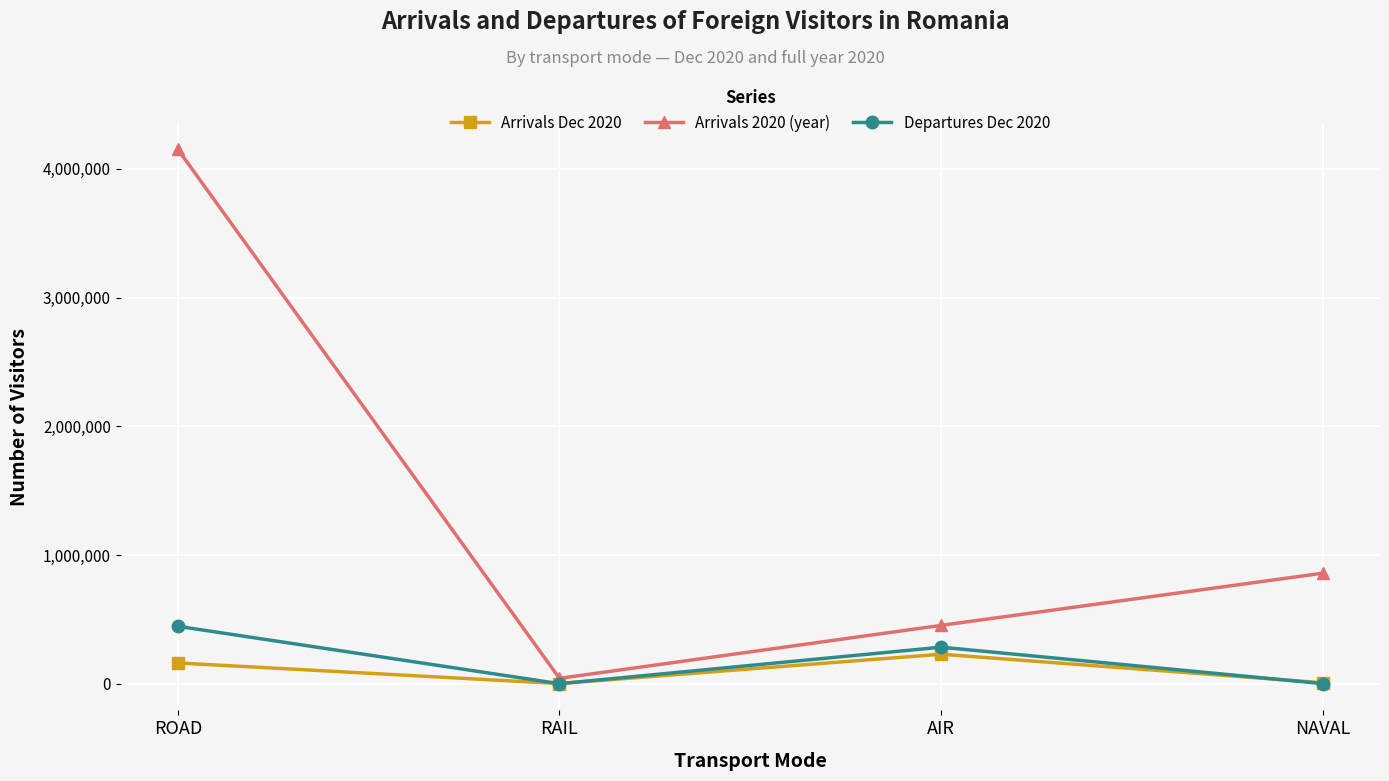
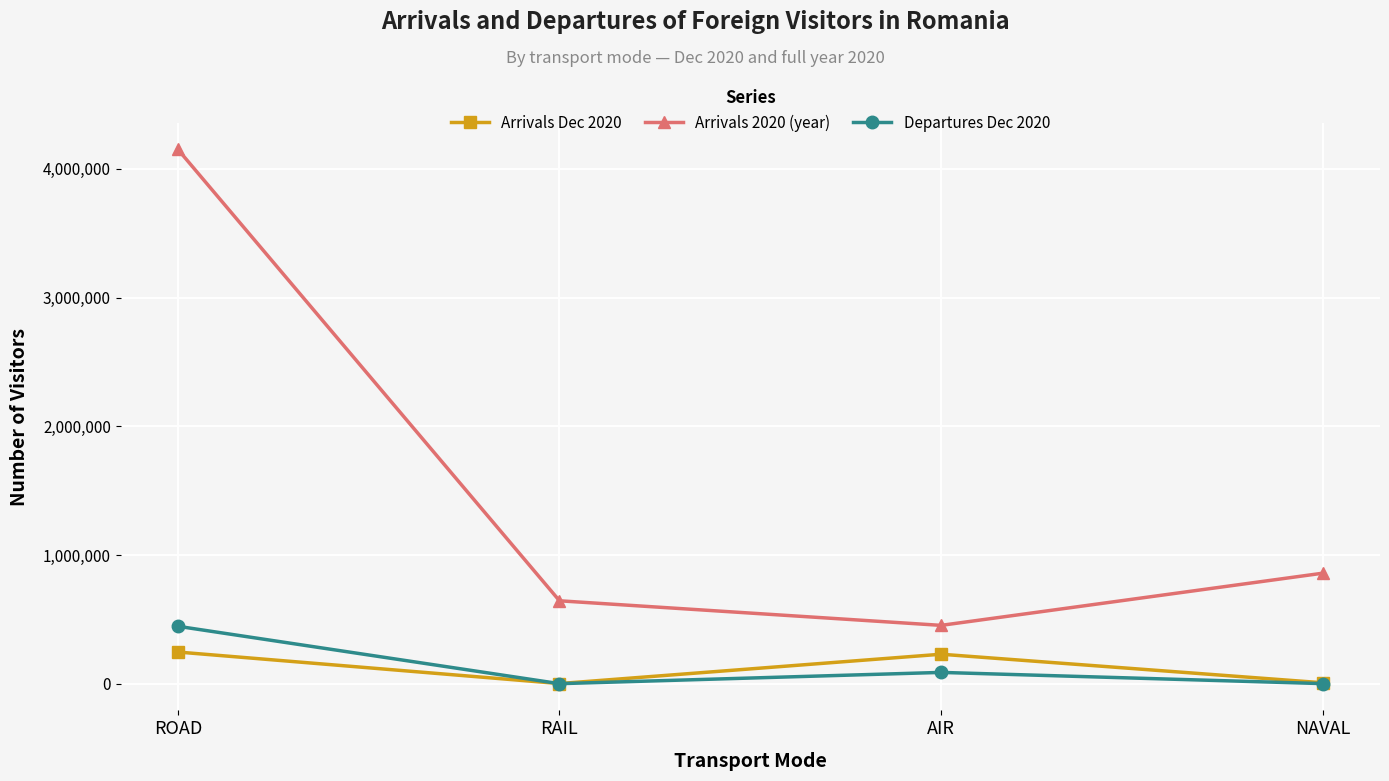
  {
    "Arrivals Dec 2020": {
-     "ROAD": "160,000",
+     "ROAD": "250,000",
      "AIR": "230,000"
    },
    "Arrivals 2020 (year)": {
      "ROAD": "4,150,000",
-     "RAIL": "40,000",
+     "RAIL": "650,000",
      "AIR": "450,000",
      "NAVAL": "860,000"
    },
    "Departures Dec 2020": {
      "ROAD": "450,000",
-     "AIR": "280,000"
+     "AIR": "90,000"
    }
  }
